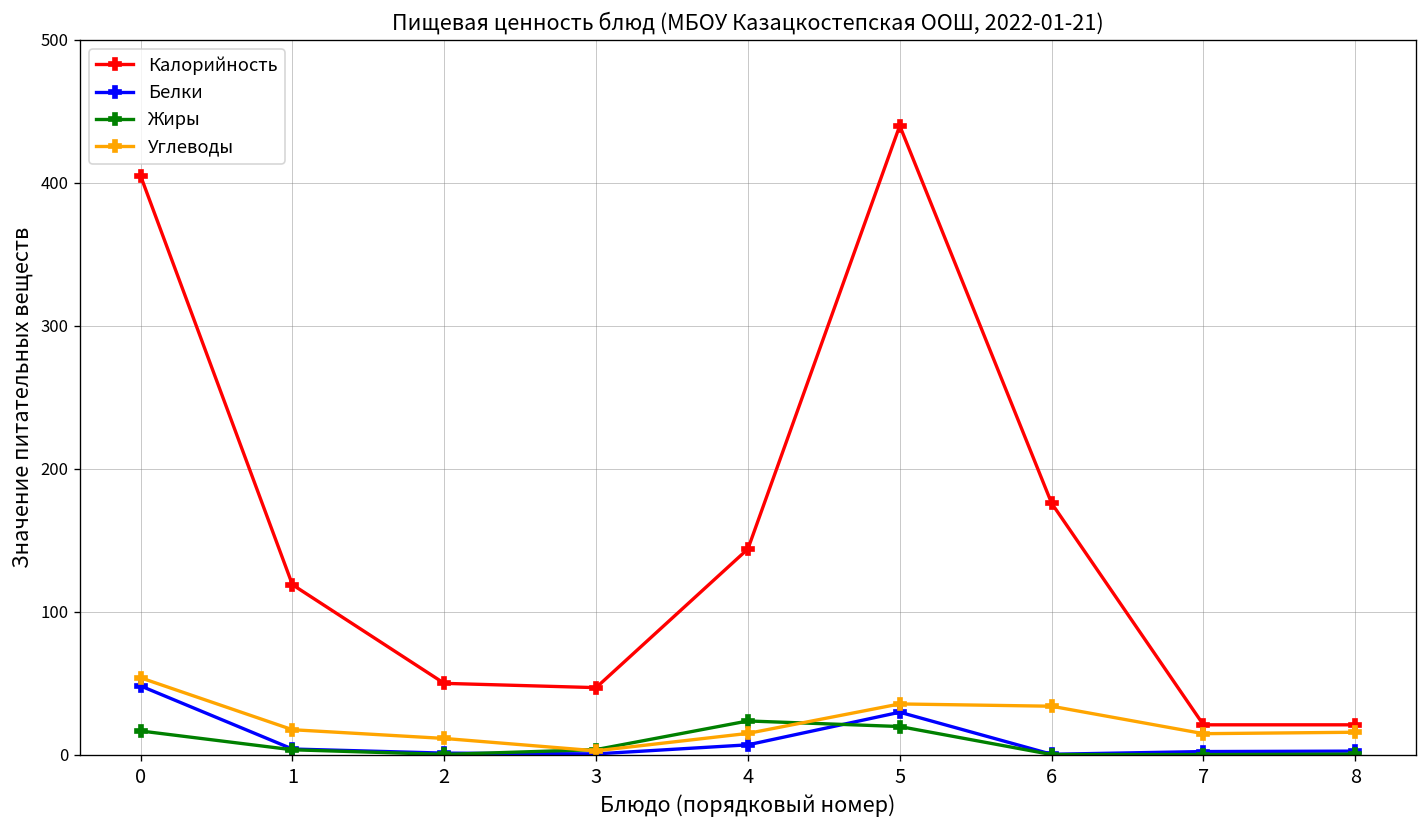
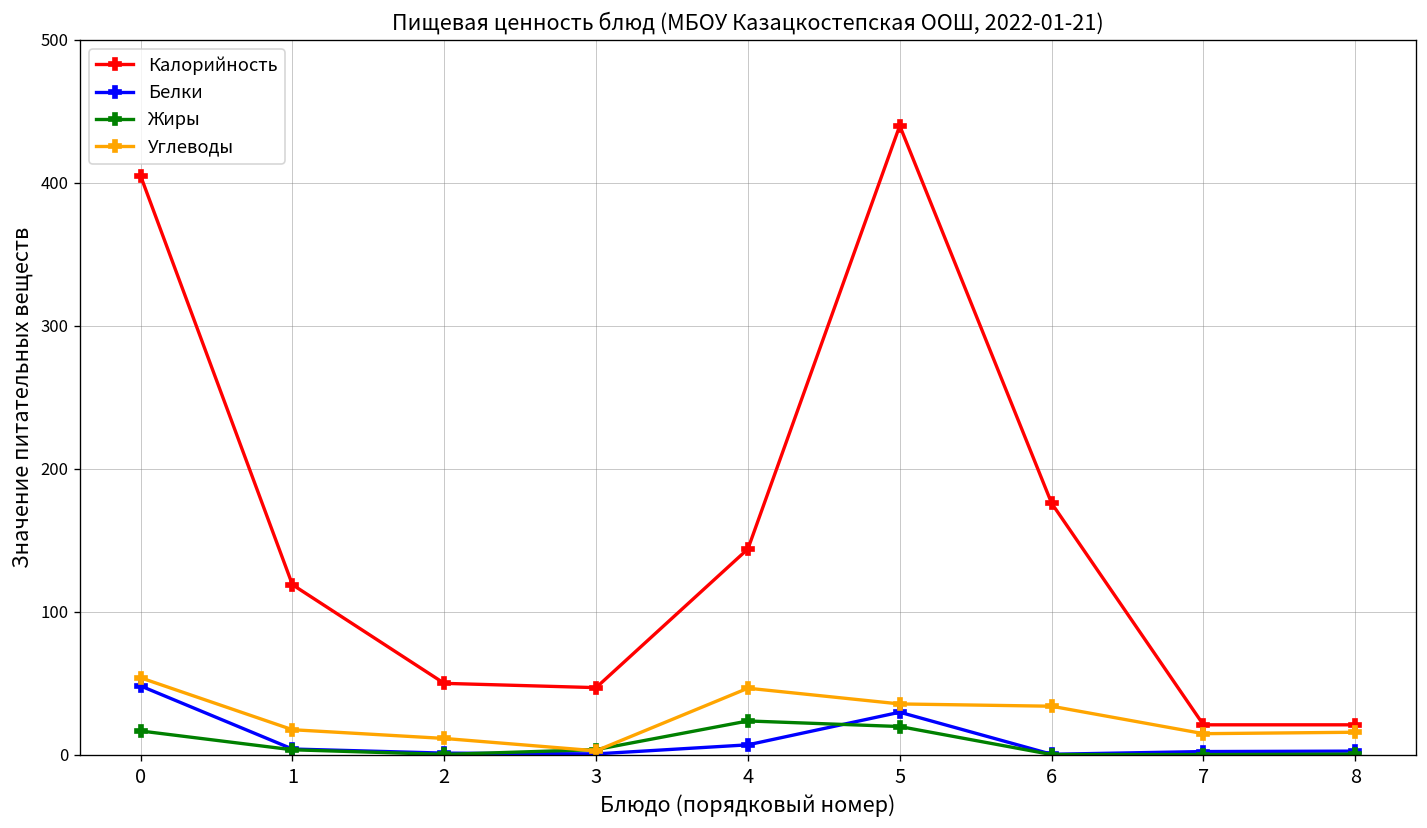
  {
    "Калорийность": {
      "0": 405,
      "1": 119,
      "2": 50,
      "3": 47,
      "4": 144,
      "5": 440,
      "6": 176,
      "7": 21,
      "8": 21
    },
    "Белки": {
      "0": 48,
      "4": 7,
      "5": 30
    },
    "Жиры": {
      "0": 17,
      "4": 24,
      "5": 20
    },
    "Углеводы": {
      "0": 54,
      "1": 18,
      "2": 11,
-     "4": 15,
+     "4": 47,
      "5": 36,
      "6": 34,
      "7": 15,
      "8": 16
    }
  }
